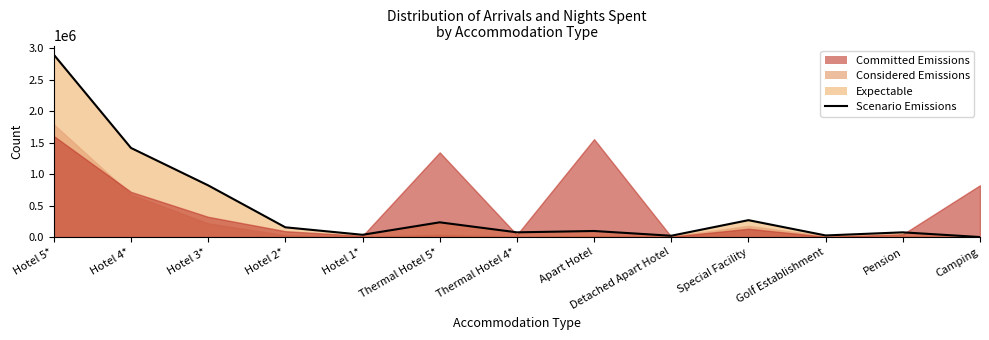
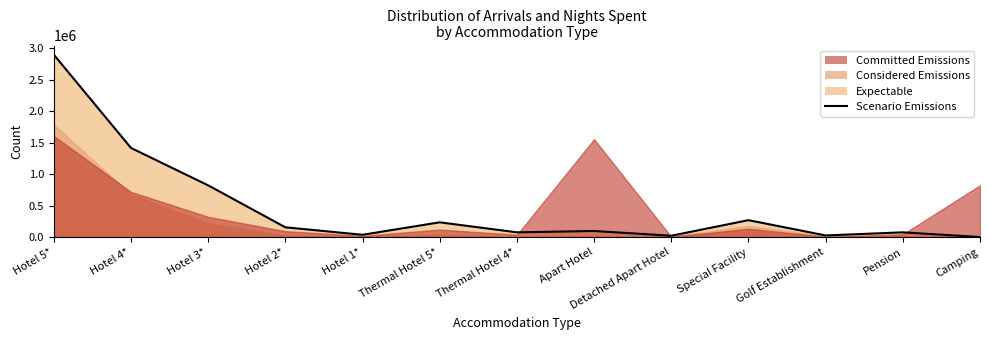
  {
    "Committed Emissions": {
      "Hotel 5*": 1600000,
      "Hotel 3*": 300000,
      "Hotel 2*": 100000,
-     "Thermal Hotel 5*": 1300000,
+     "Thermal Hotel 5*": 100000,
      "Apart Hotel": 1600000,
      "Special Facility": 100000,
      "Camping": 800000
    }
  }
